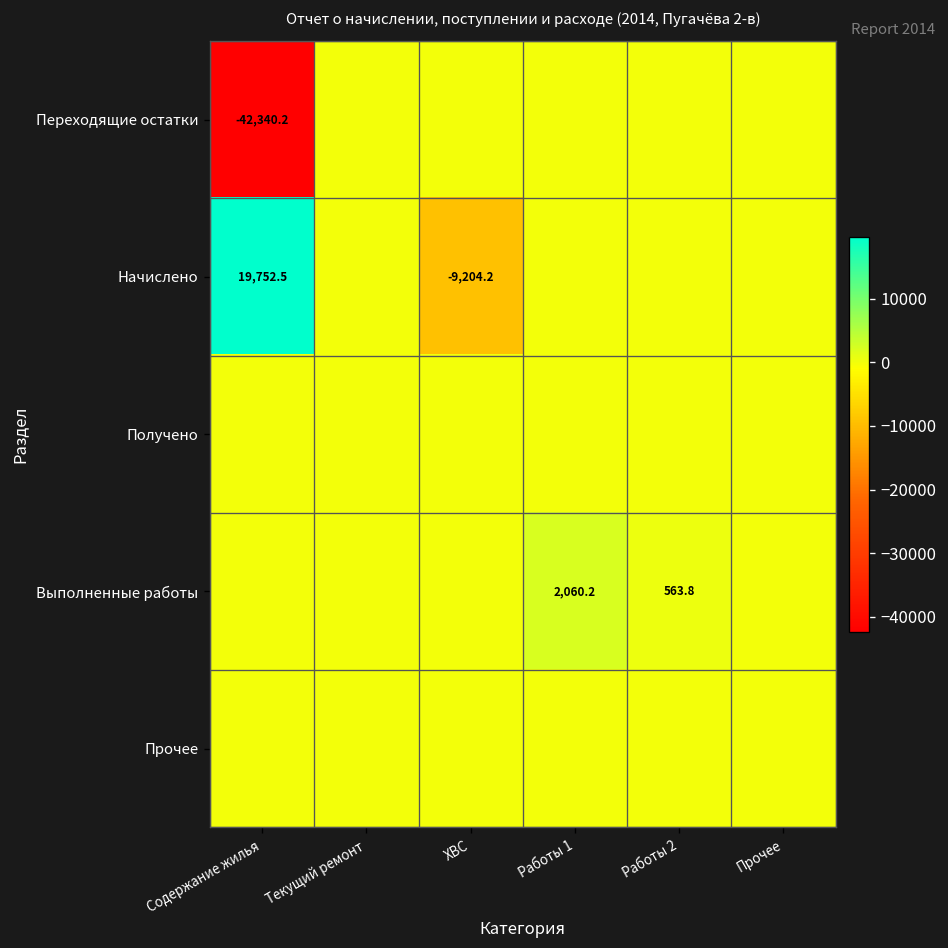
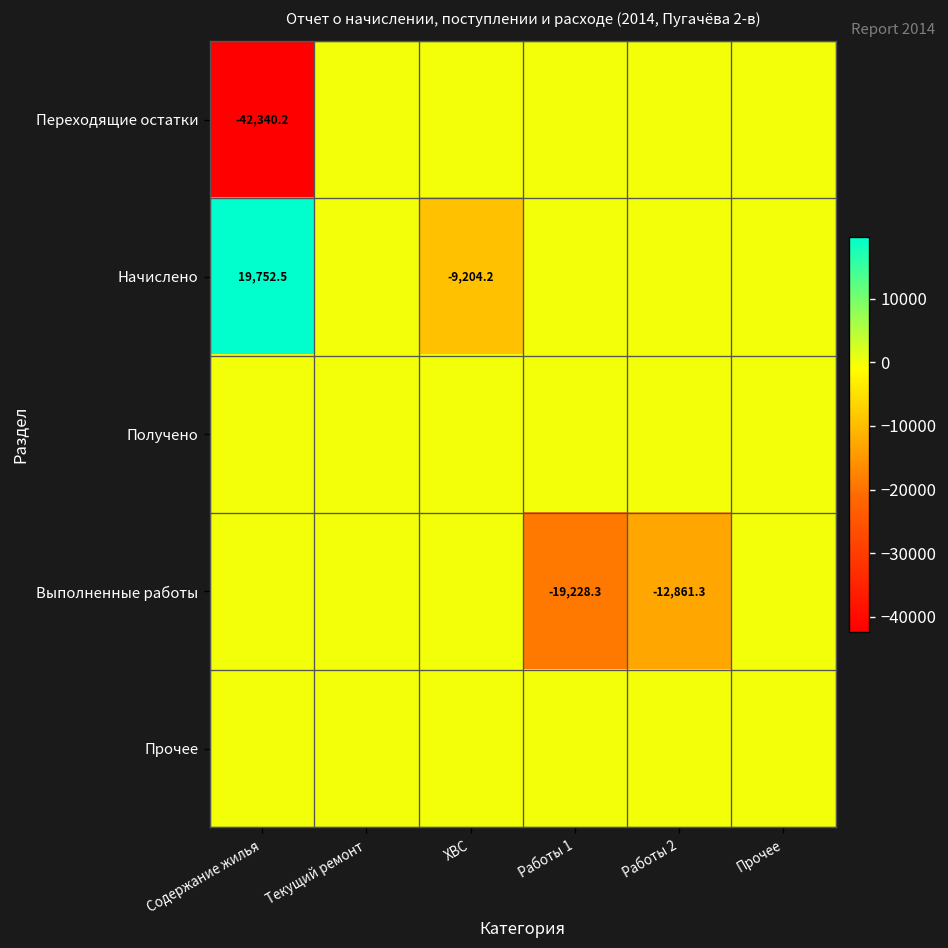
  {
    "Переходящие остатки": {
      "Содержание жилья": "-42,340.2"
    },
    "Начислено": {
      "Содержание жилья": "19,752.5",
      "ХВС": "-9,204.2"
    },
    "Выполненные работы": {
-     "Работы 1": "2,060.2",
-     "Работы 2": "563.8"
+     "Работы 1": "-19,228.3",
+     "Работы 2": "-12,861.3"
    }
  }
